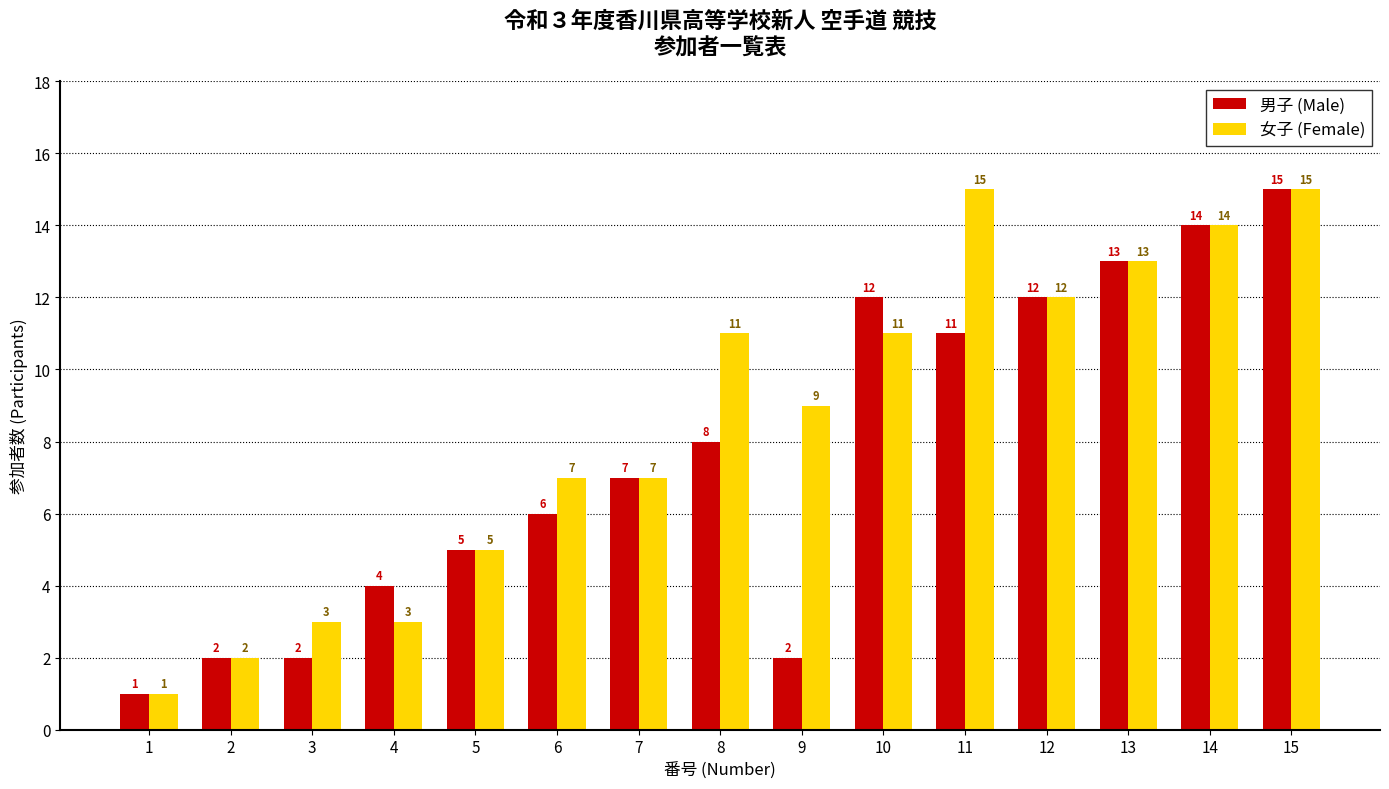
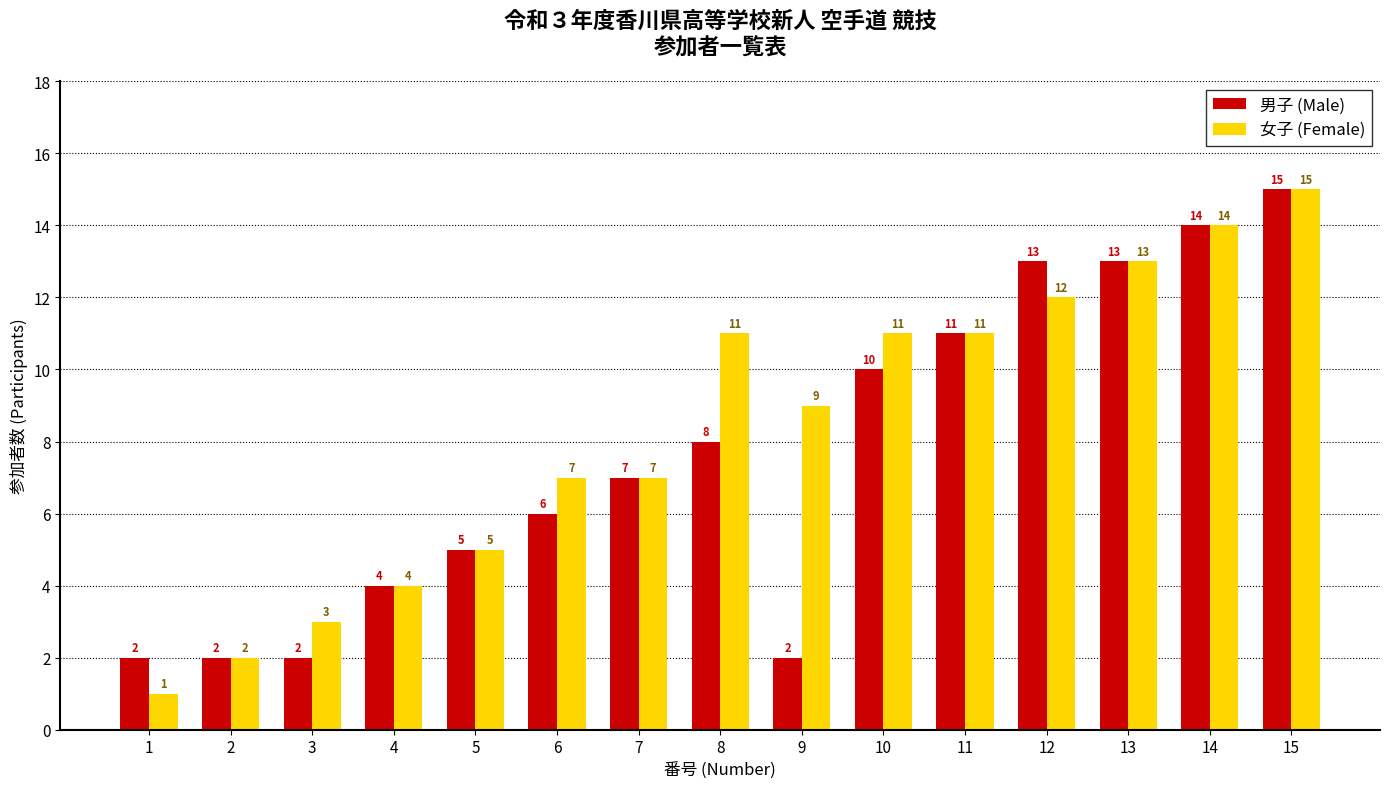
  {
    "男子 (Male)": {
-     "1": 1,
+     "1": 2,
      "2": 2,
      "3": 2,
      "4": 4,
      "5": 5,
      "6": 6,
      "7": 7,
      "8": 8,
      "9": 2,
-     "10": 12,
+     "10": 10,
      "11": 11,
-     "12": 12,
+     "12": 13,
      "13": 13,
      "14": 14,
      "15": 15
    },
    "女子 (Female)": {
      "1": 1,
      "2": 2,
      "3": 3,
-     "4": 3,
+     "4": 4,
      "5": 5,
      "6": 7,
      "7": 7,
      "8": 11,
      "9": 9,
      "10": 11,
-     "11": 15,
+     "11": 11,
      "12": 12,
      "13": 13,
      "14": 14,
      "15": 15
    }
  }
